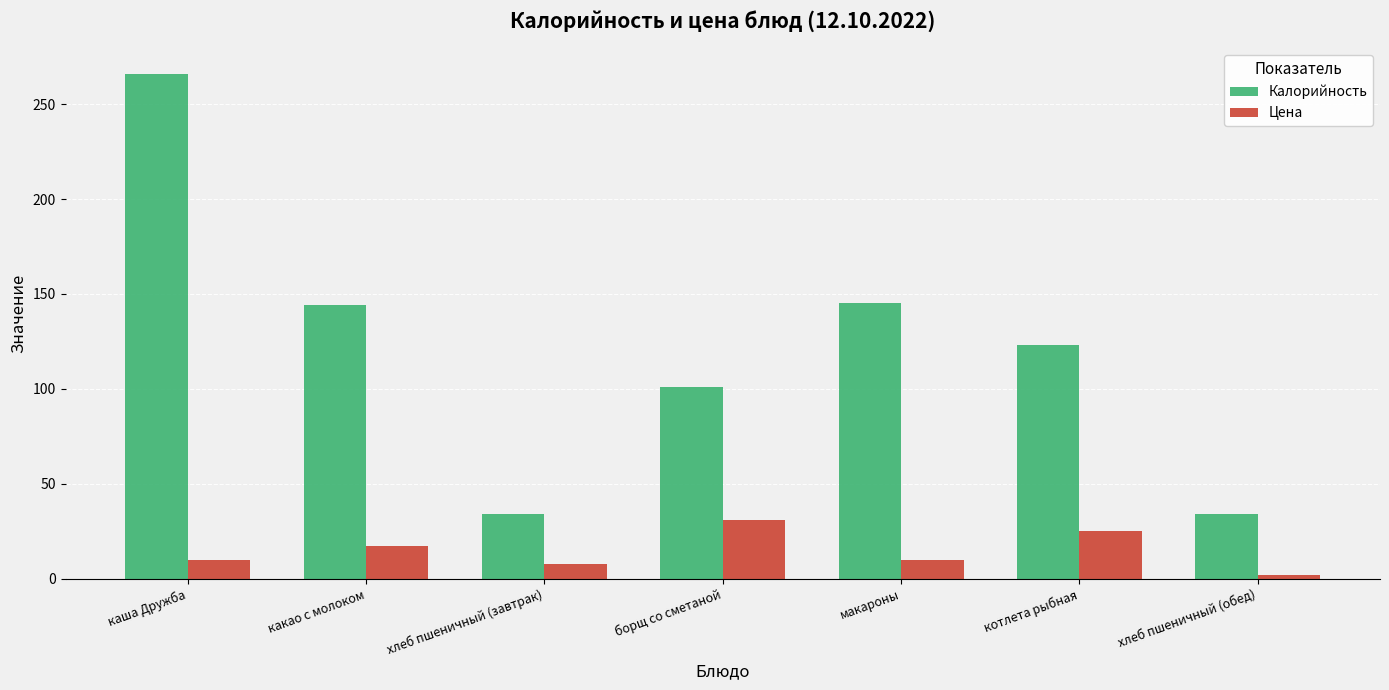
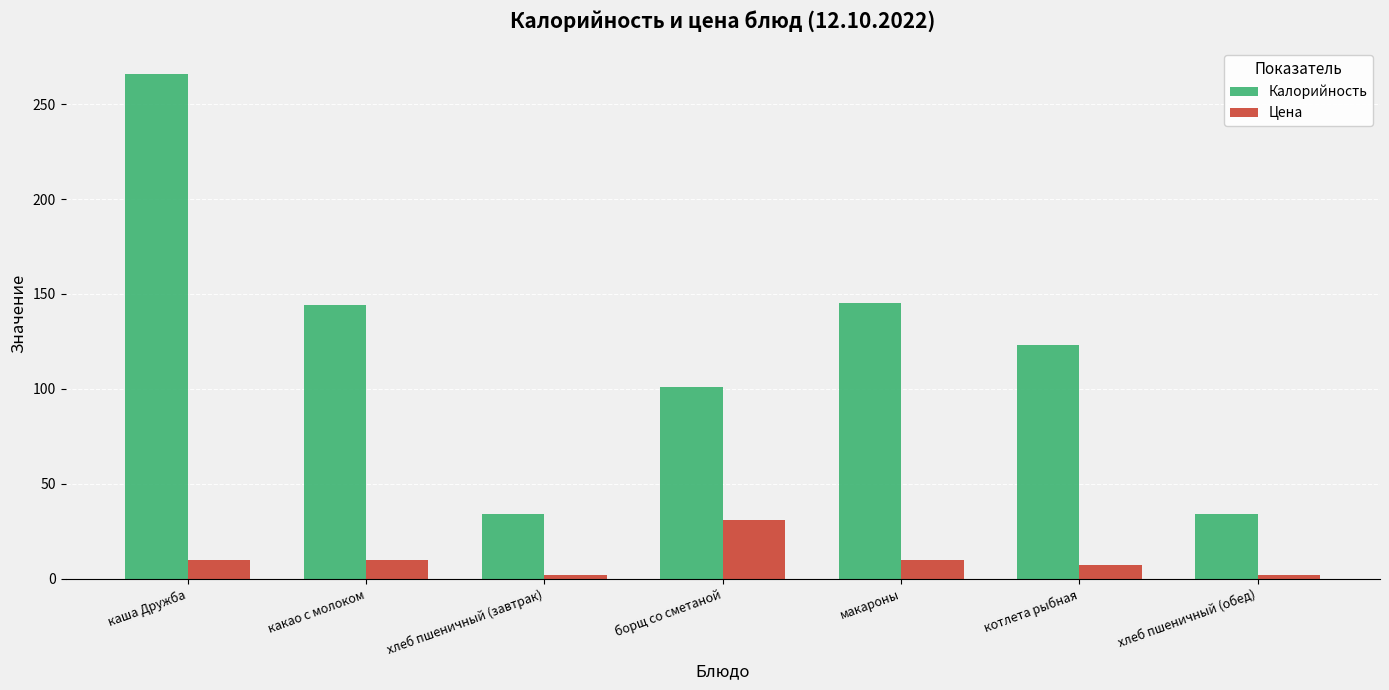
  {
    "Калорийность": {
      "каша Дружба": 266,
      "какао с молоком": 144,
      "хлеб пшеничный (завтрак)": 34,
      "борщ со сметаной": 101,
      "макароны": 145,
      "котлета рыбная": 123,
      "хлеб пшеничный (обед)": 34
    },
    "Цена": {
      "каша Дружба": 10,
-     "какао с молоком": 17,
-     "хлеб пшеничный (завтрак)": 8,
+     "какао с молоком": 10,
+     "хлеб пшеничный (завтрак)": 2,
      "борщ со сметаной": 31,
      "макароны": 10,
-     "котлета рыбная": 25,
+     "котлета рыбная": 7,
      "хлеб пшеничный (обед)": 2
    }
  }
